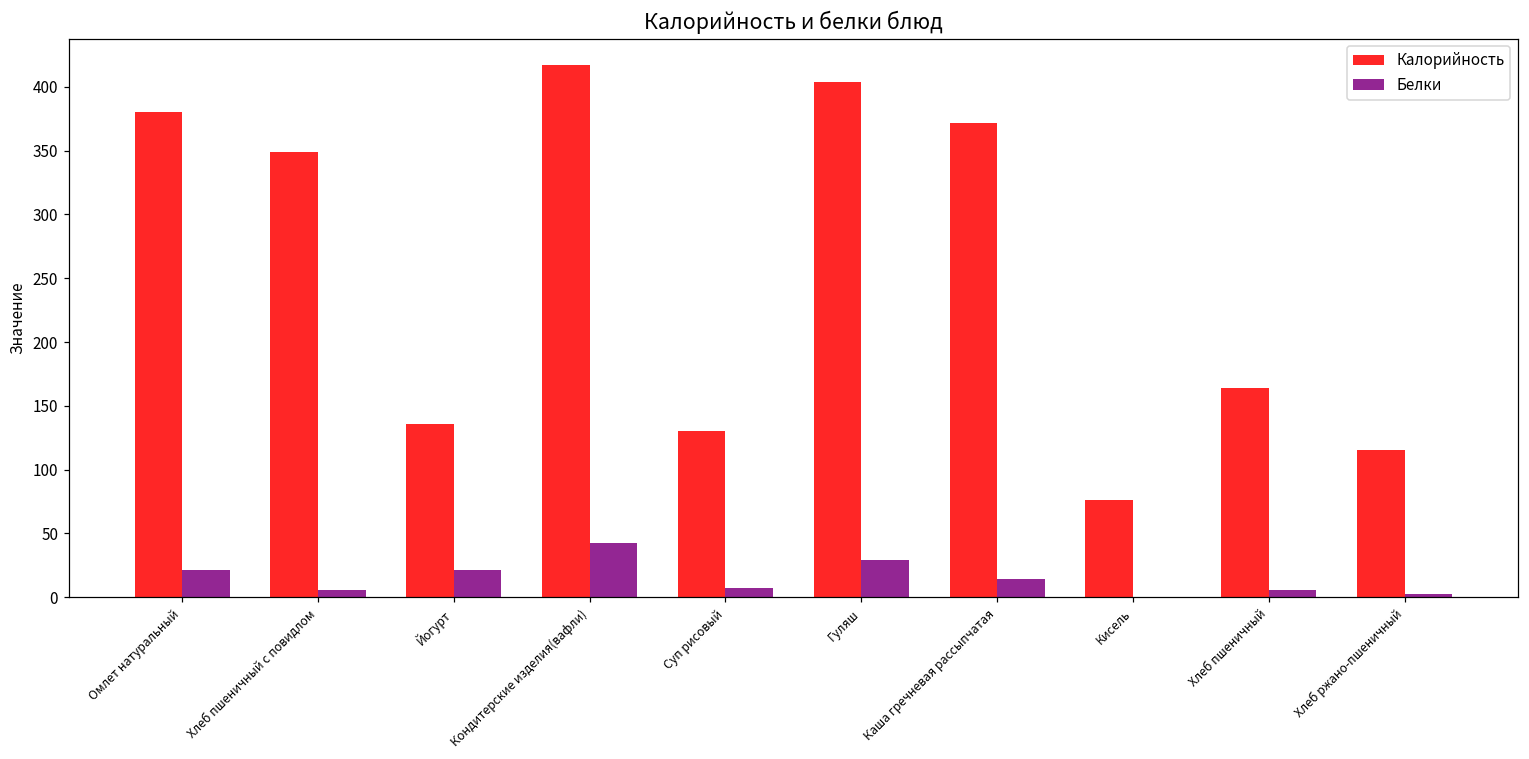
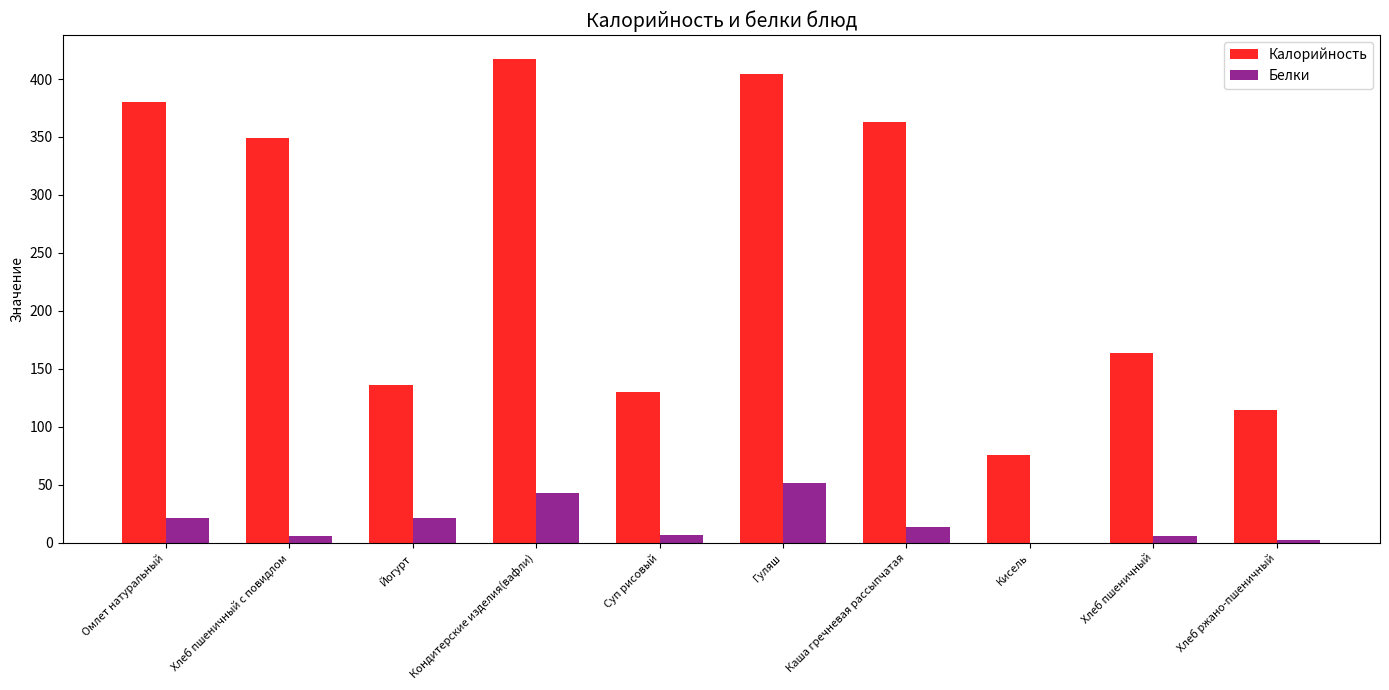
  {
    "Калорийность": {
      "Омлет натуральный": 380,
      "Хлеб пшеничный с повидлом": 349,
      "Йогурт": 136,
      "Кондитерские изделия(вафли)": 417,
      "Суп рисовый": 130,
      "Гуляш": 404,
-     "Каша гречневая рассыпчатая": 372,
+     "Каша гречневая рассыпчатая": 363,
      "Кисель": 76,
      "Хлеб пшеничный": 164,
      "Хлеб ржано-пшеничный": 115
    },
    "Белки": {
      "Омлет натуральный": 21,
      "Хлеб пшеничный с повидлом": 6,
      "Йогурт": 21,
      "Кондитерские изделия(вафли)": 43,
      "Суп рисовый": 7,
-     "Гуляш": 29,
+     "Гуляш": 52,
      "Каша гречневая рассыпчатая": 14,
      "Кисель": 0,
      "Хлеб пшеничный": 6,
      "Хлеб ржано-пшеничный": 3
    }
  }
